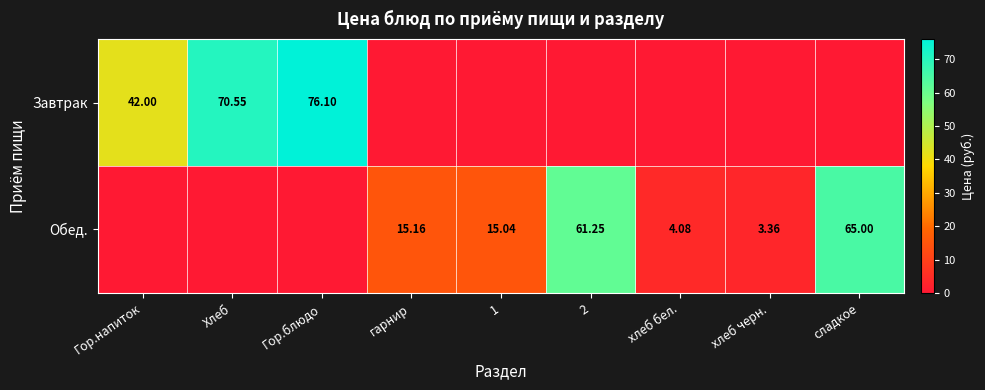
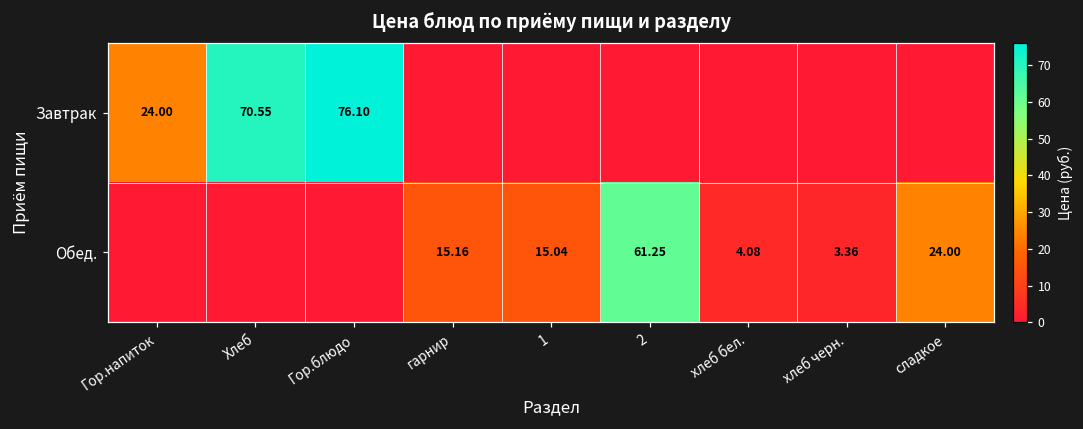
  {
    "Завтрак": {
-     "Гор.напиток": 42.00,
+     "Гор.напиток": 24.00,
      "Хлеб": 70.55,
      "Гор.блюдо": 76.10
    },
    "Обед.": {
      "гарнир": 15.16,
      "1": 15.04,
      "2": 61.25,
      "хлеб бел.": 4.08,
      "хлеб черн.": 3.36,
-     "сладкое": 65.00
+     "сладкое": 24.00
    }
  }
